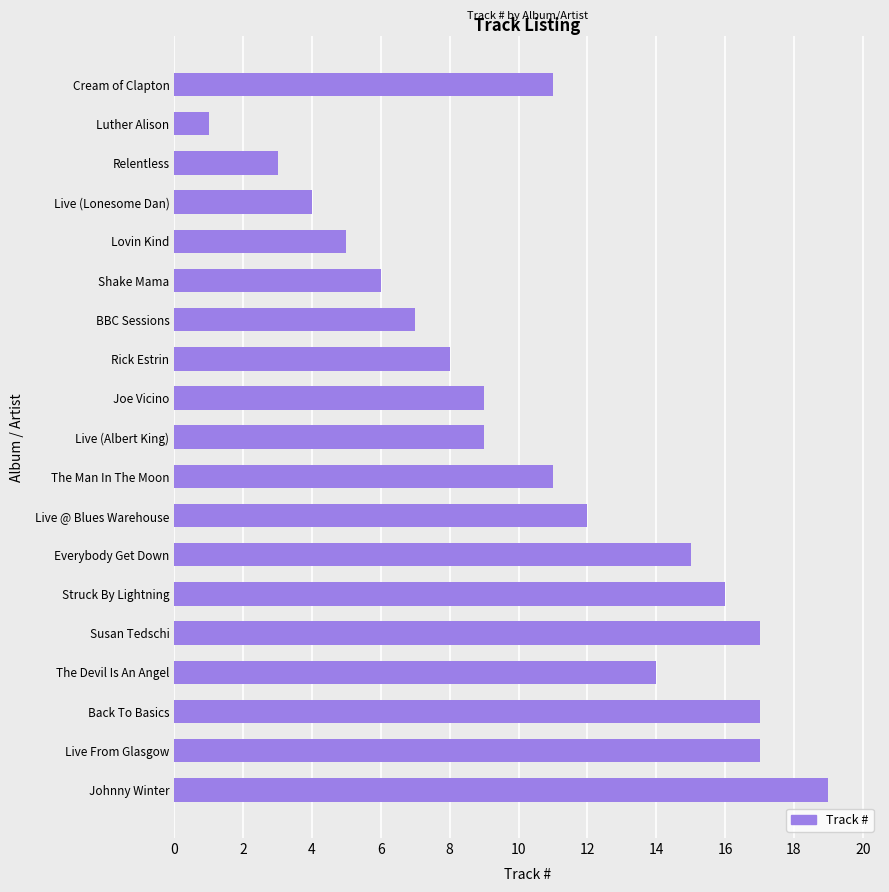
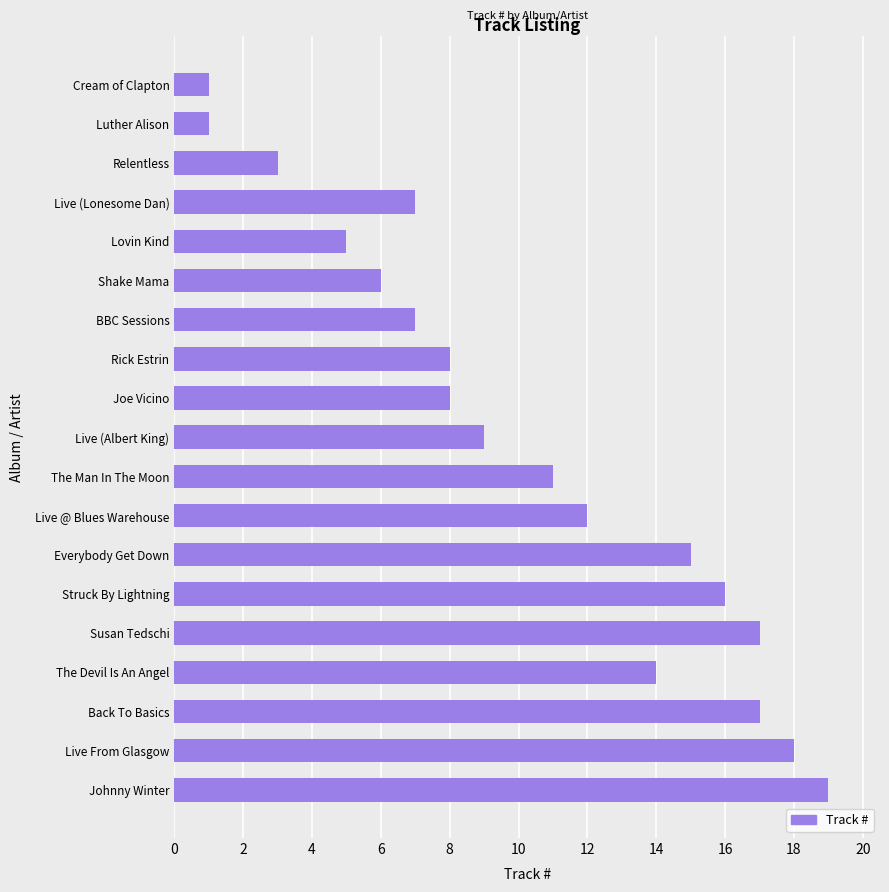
  {
-   "Cream of Clapton": 11,
+   "Cream of Clapton": 1,
    "Luther Alison": 1,
    "Relentless": 3,
-   "Live (Lonesome Dan)": 4,
+   "Live (Lonesome Dan)": 7,
    "Lovin Kind": 5,
    "Shake Mama": 6,
    "BBC Sessions": 7,
    "Rick Estrin": 8,
-   "Joe Vicino": 9,
+   "Joe Vicino": 8,
    "Live (Albert King)": 9,
    "The Man In The Moon": 11,
    "Live @ Blues Warehouse": 12,
    "Everybody Get Down": 15,
    "Struck By Lightning": 16,
    "Susan Tedschi": 17,
    "The Devil Is An Angel": 14,
    "Back To Basics": 17,
-   "Live From Glasgow": 17,
+   "Live From Glasgow": 18,
    "Johnny Winter": 19
  }
